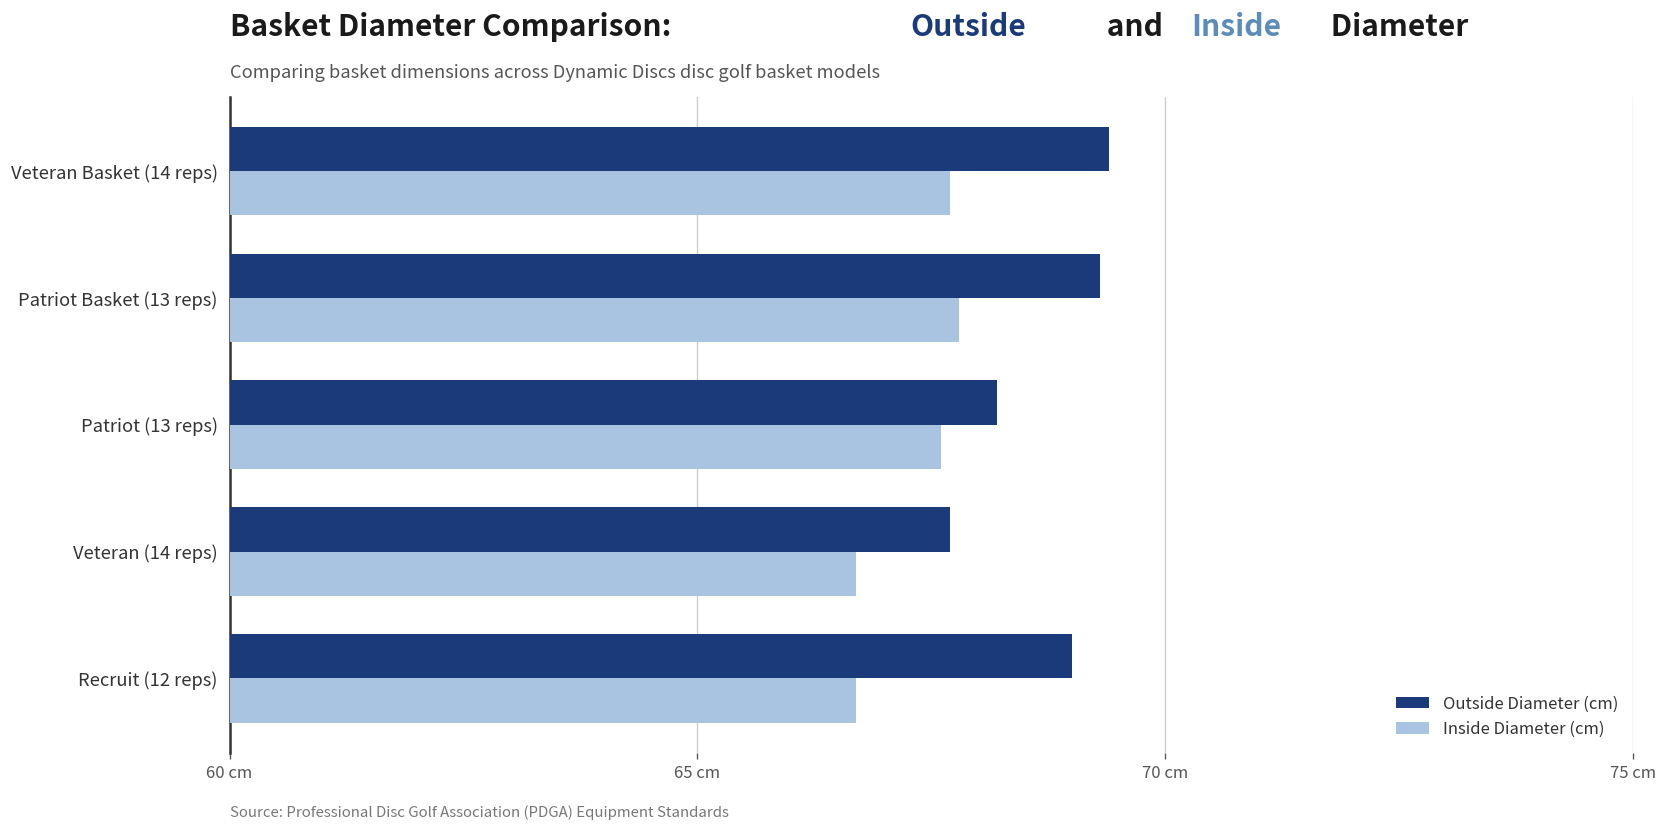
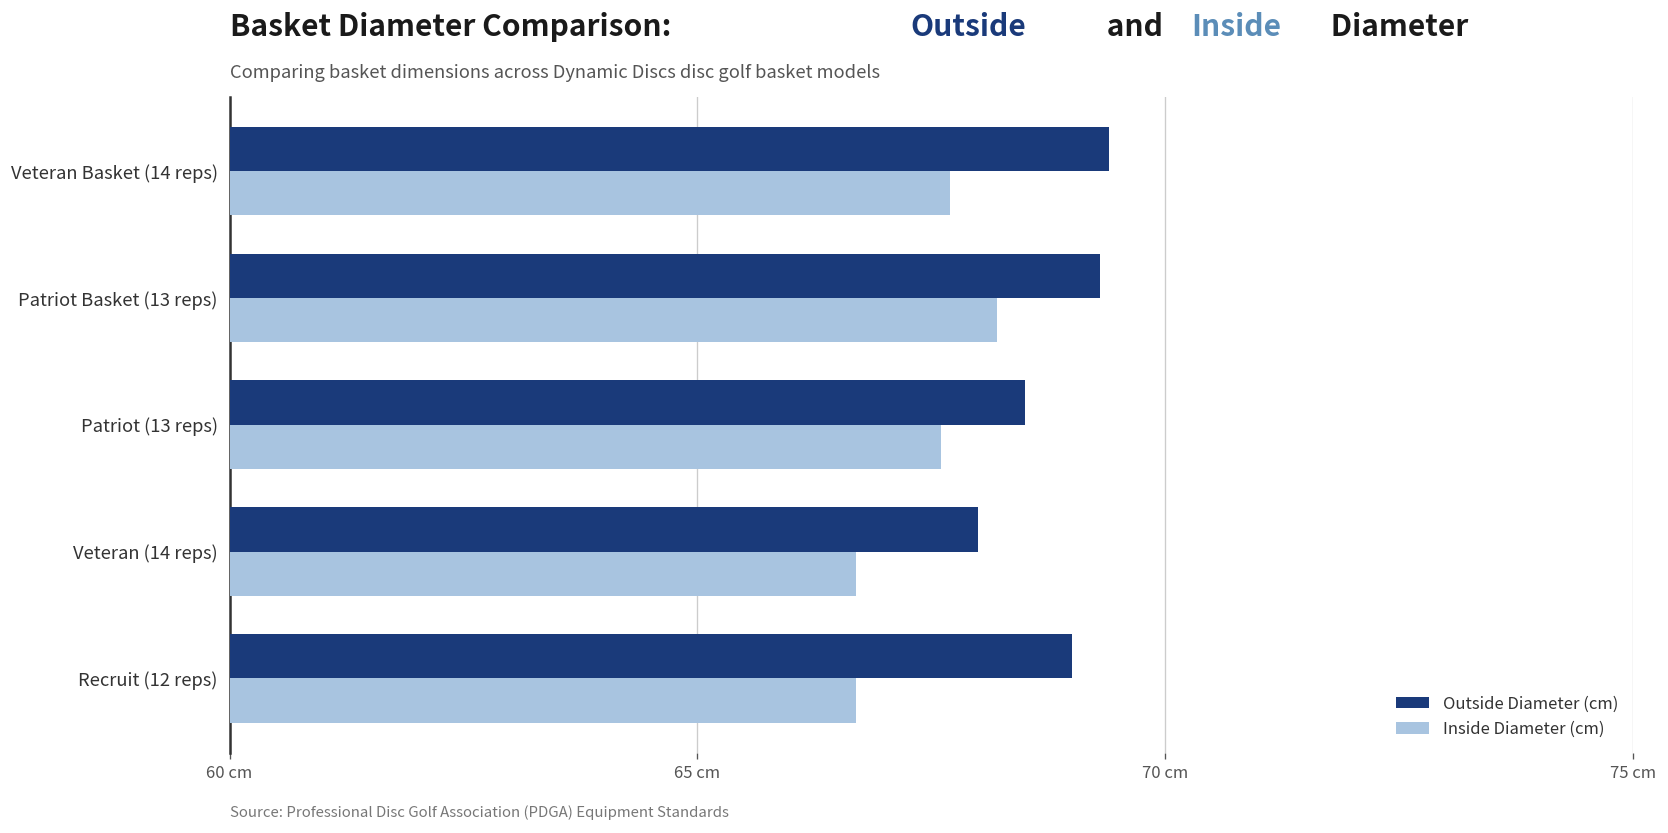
  {
    "Outside Diameter (cm)": {
      "Veteran Basket (14 reps)": "69.4 cm",
      "Patriot Basket (13 reps)": "69.3 cm",
-     "Patriot (13 reps)": "68.2 cm",
-     "Veteran (14 reps)": "67.7 cm",
+     "Patriot (13 reps)": "68.5 cm",
+     "Veteran (14 reps)": "68.0 cm",
      "Recruit (12 reps)": "69.0 cm"
    },
    "Inside Diameter (cm)": {
      "Veteran Basket (14 reps)": "67.7 cm",
-     "Patriot Basket (13 reps)": "67.8 cm",
+     "Patriot Basket (13 reps)": "68.2 cm",
      "Patriot (13 reps)": "67.6 cm",
      "Veteran (14 reps)": "66.7 cm",
      "Recruit (12 reps)": "66.7 cm"
    }
  }
